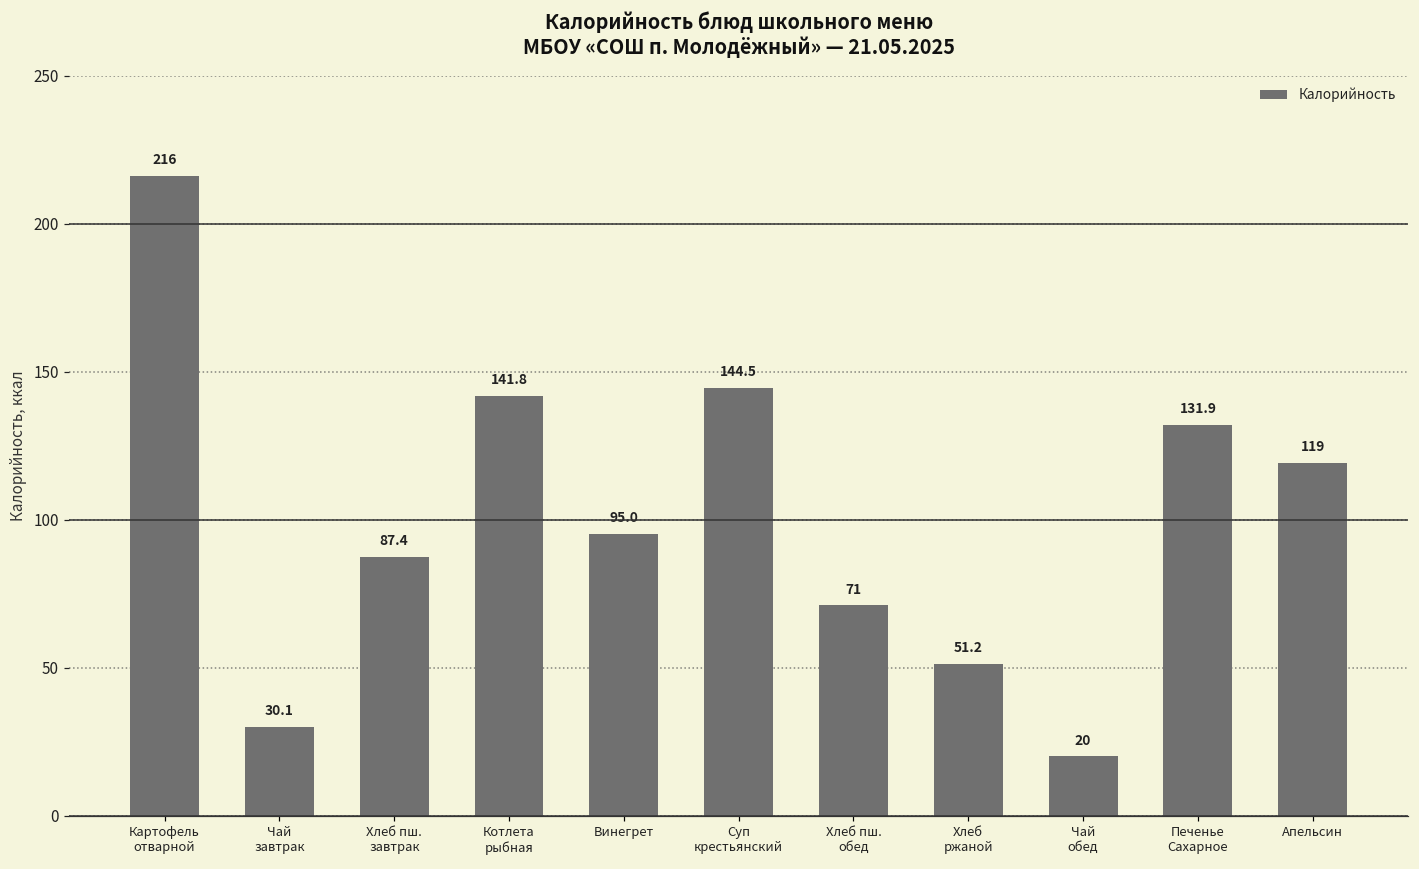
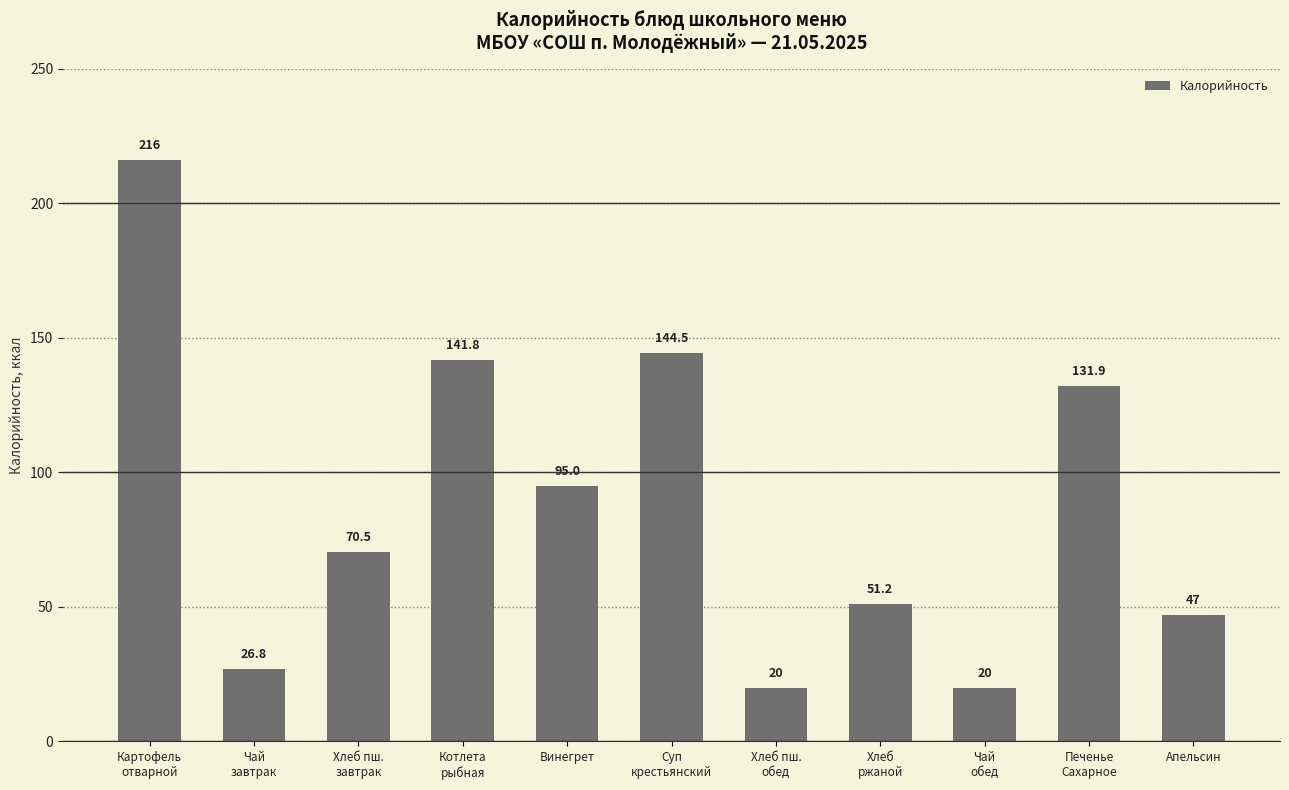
  {
    "Картофель отварной": 216,
-   "Чай завтрак": 30.1,
-   "Хлеб пш. завтрак": 87.4,
+   "Чай завтрак": 26.8,
+   "Хлеб пш. завтрак": 70.5,
    "Котлета рыбная": 141.8,
    "Винегрет": 95.0,
    "Суп крестьянский": 144.5,
-   "Хлеб пш. обед": 71,
+   "Хлеб пш. обед": 20,
    "Хлеб ржаной": 51.2,
    "Чай обед": 20,
    "Печенье Сахарное": 131.9,
-   "Апельсин": 119
+   "Апельсин": 47
  }
